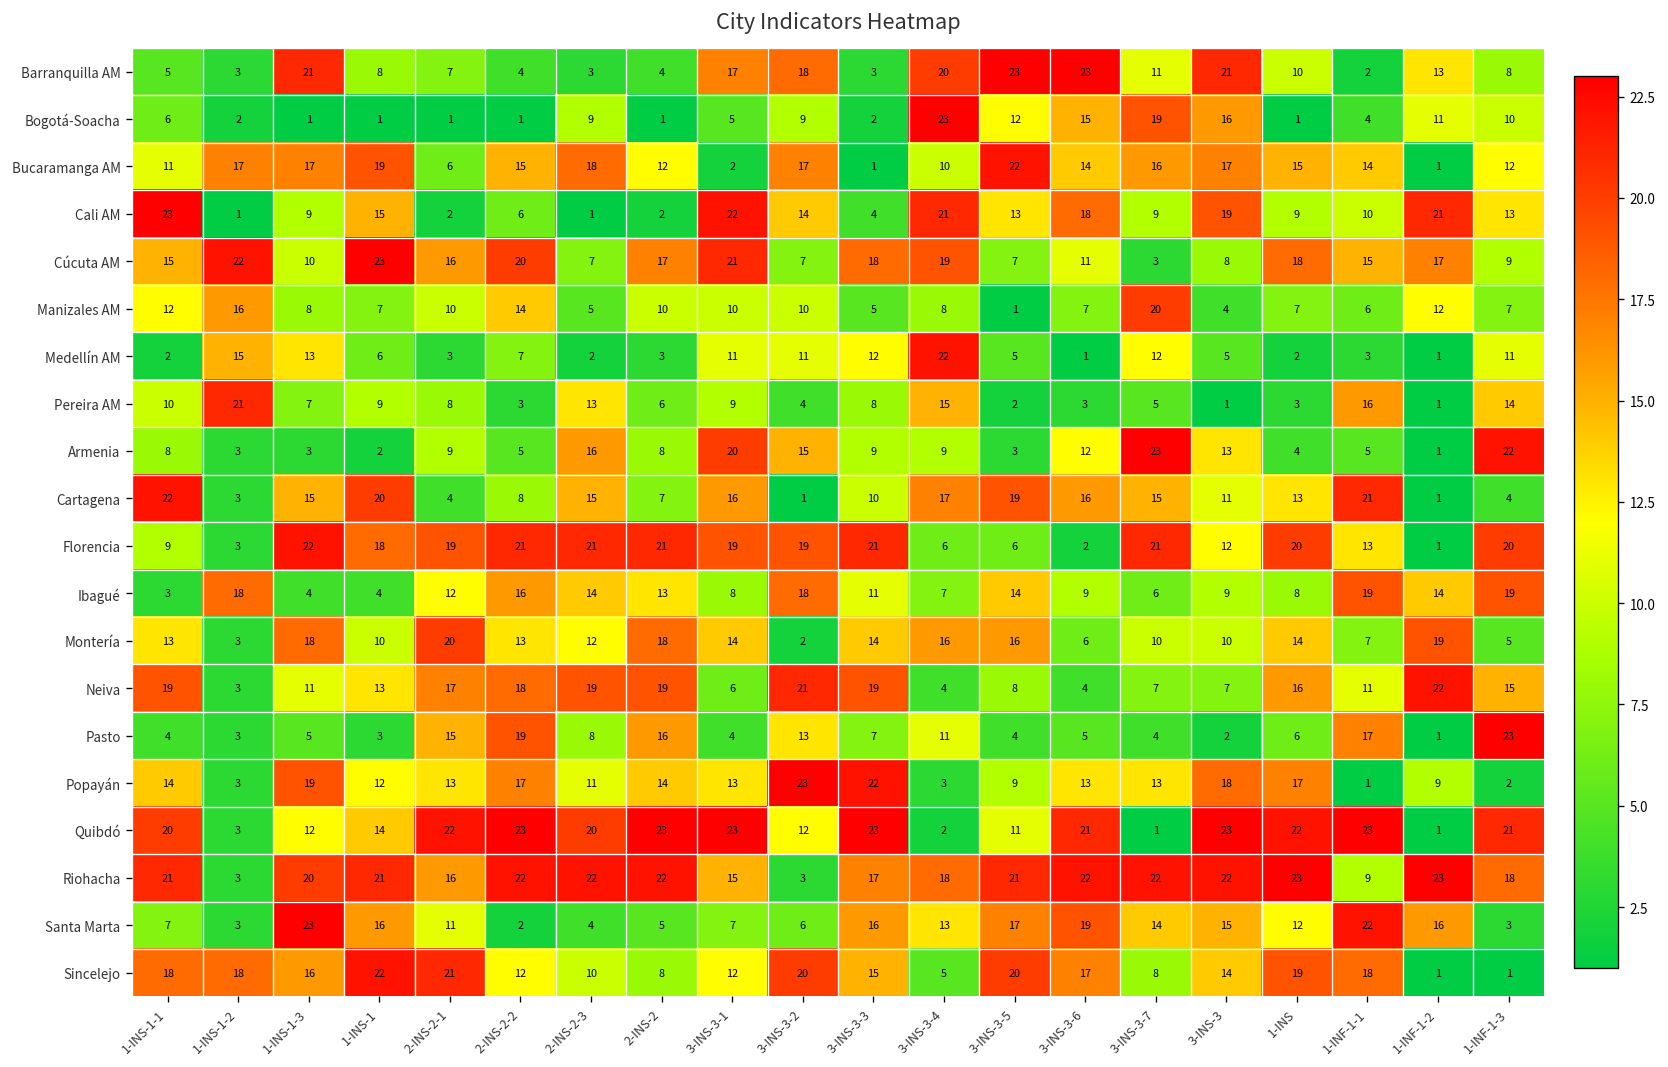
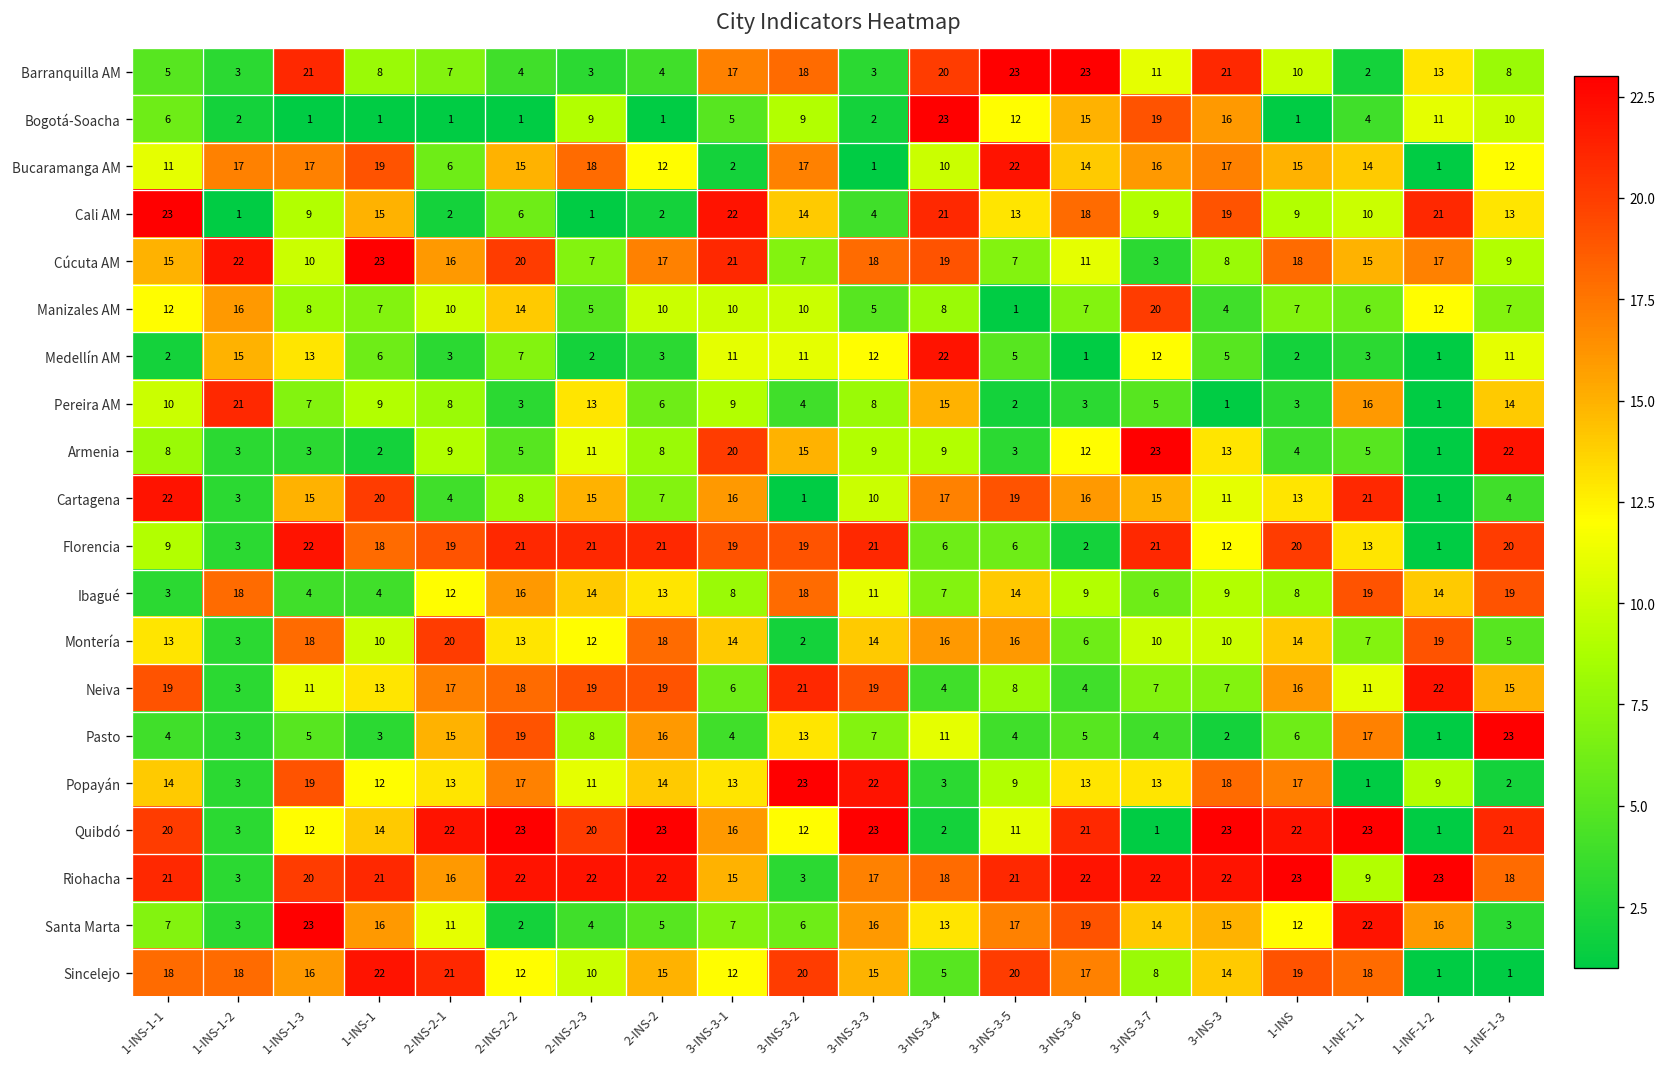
  {
    "Armenia": {
      "1-INS-1-1": 8,
      "1-INS-1-2": 3,
      "1-INS-1-3": 3,
      "1-INS-1": 2,
      "2-INS-2-1": 9,
      "2-INS-2-2": 5,
-     "2-INS-2-3": 16,
+     "2-INS-2-3": 11,
      "2-INS-2": 8,
      "3-INS-3-1": 20,
      "3-INS-3-2": 15,
      "3-INS-3-3": 9,
      "3-INS-3-4": 9,
      "3-INS-3-5": 3,
      "3-INS-3-6": 12,
      "3-INS-3-7": 23,
      "3-INS-3": 13,
      "1-INS": 4,
      "1-INF-1-1": 5,
      "1-INF-1-2": 1,
      "1-INF-1-3": 22
    },
    "Quibdó": {
      "1-INS-1-1": 20,
      "1-INS-1-2": 3,
      "1-INS-1-3": 12,
      "1-INS-1": 14,
      "2-INS-2-1": 22,
      "2-INS-2-2": 23,
      "2-INS-2-3": 20,
      "2-INS-2": 23,
-     "3-INS-3-1": 23,
+     "3-INS-3-1": 16,
      "3-INS-3-2": 12,
      "3-INS-3-3": 23,
      "3-INS-3-4": 2,
      "3-INS-3-5": 11,
      "3-INS-3-6": 21,
      "3-INS-3-7": 1,
      "3-INS-3": 23,
      "1-INS": 22,
      "1-INF-1-1": 23,
      "1-INF-1-2": 1,
      "1-INF-1-3": 21
    },
    "Sincelejo": {
      "1-INS-1-1": 18,
      "1-INS-1-2": 18,
      "1-INS-1-3": 16,
      "1-INS-1": 22,
      "2-INS-2-1": 21,
      "2-INS-2-2": 12,
      "2-INS-2-3": 10,
-     "2-INS-2": 8,
+     "2-INS-2": 15,
      "3-INS-3-1": 12,
      "3-INS-3-2": 20,
      "3-INS-3-3": 15,
      "3-INS-3-4": 5,
      "3-INS-3-5": 20,
      "3-INS-3-6": 17,
      "3-INS-3-7": 8,
      "3-INS-3": 14,
      "1-INS": 19,
      "1-INF-1-1": 18,
      "1-INF-1-2": 1,
      "1-INF-1-3": 1
    }
  }
